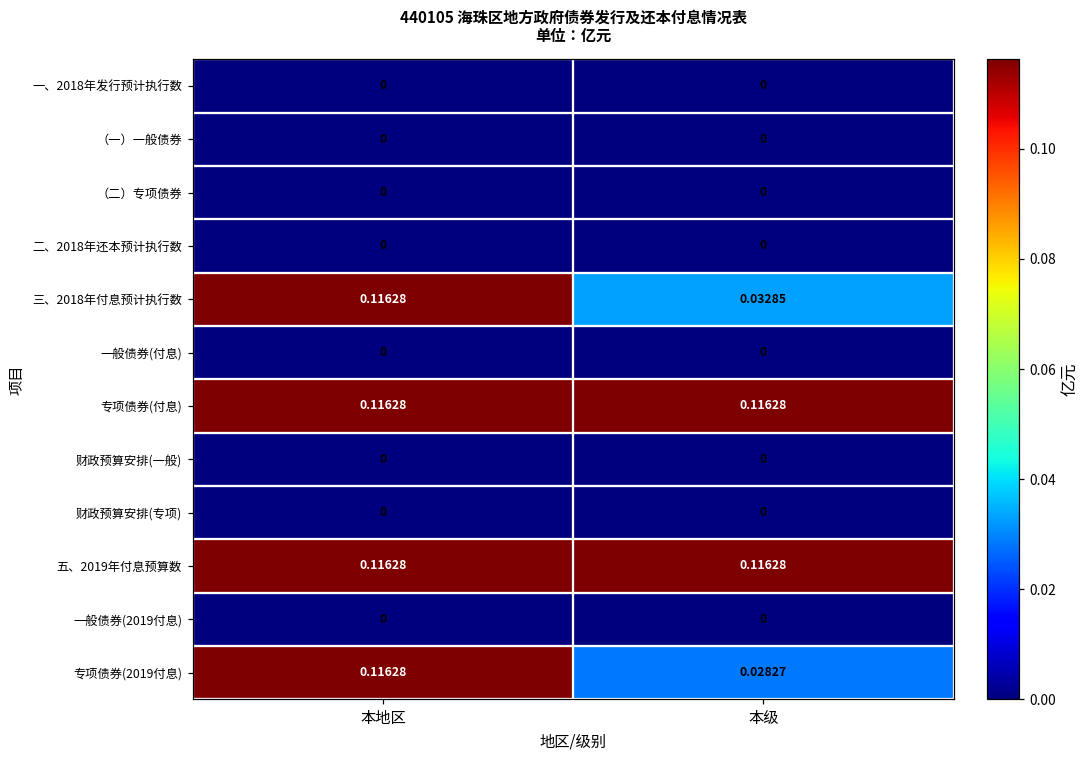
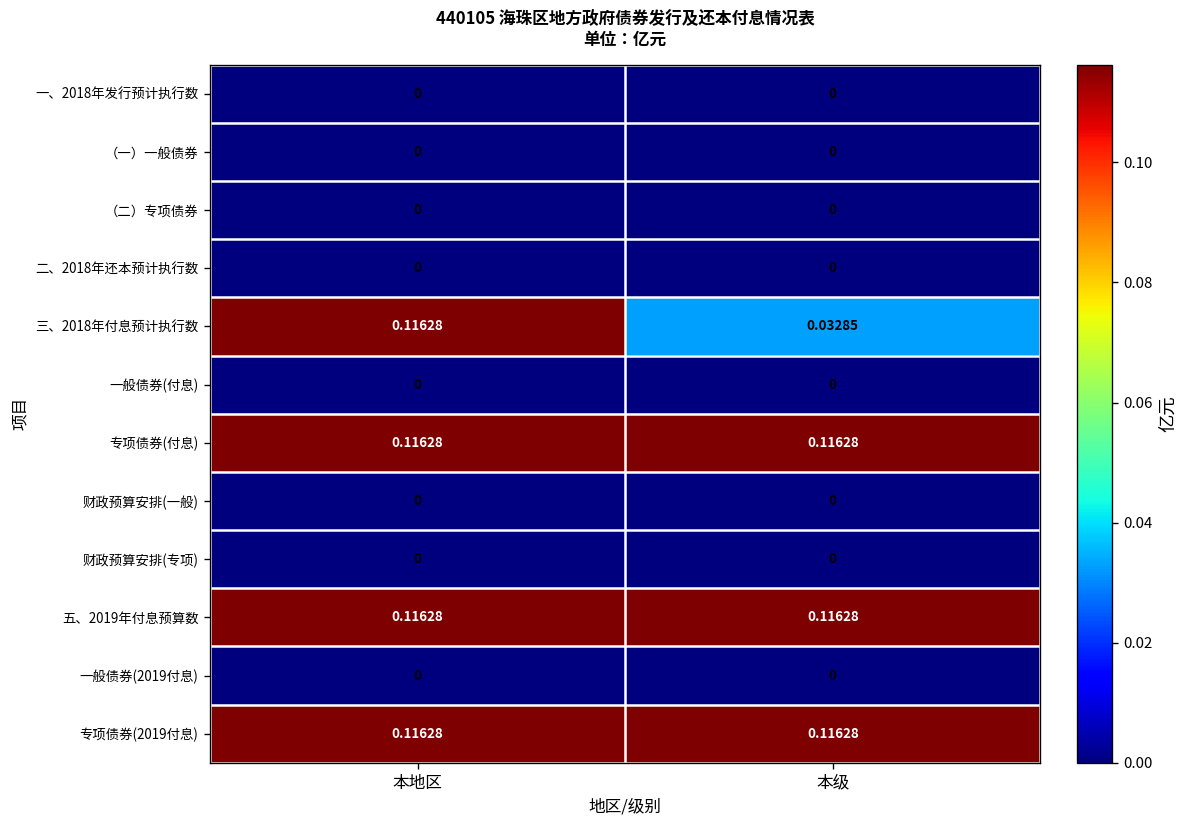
  {
    "一、2018年发行预计执行数": {
      "本地区": 0,
      "本级": 0
    },
    "（一）一般债券": {
      "本地区": 0,
      "本级": 0
    },
    "（二）专项债券": {
      "本地区": 0,
      "本级": 0
    },
    "二、2018年还本预计执行数": {
      "本地区": 0,
      "本级": 0
    },
    "三、2018年付息预计执行数": {
      "本地区": 0.11628,
      "本级": 0.03285
    },
    "一般债券(付息)": {
      "本地区": 0,
      "本级": 0
    },
    "专项债券(付息)": {
      "本地区": 0.11628,
      "本级": 0.11628
    },
    "财政预算安排(一般)": {
      "本地区": 0,
      "本级": 0
    },
    "财政预算安排(专项)": {
      "本地区": 0,
      "本级": 0
    },
    "五、2019年付息预算数": {
      "本地区": 0.11628,
      "本级": 0.11628
    },
    "一般债券(2019付息)": {
      "本地区": 0,
      "本级": 0
    },
    "专项债券(2019付息)": {
      "本地区": 0.11628,
-     "本级": 0.02827
+     "本级": 0.11628
    }
  }
